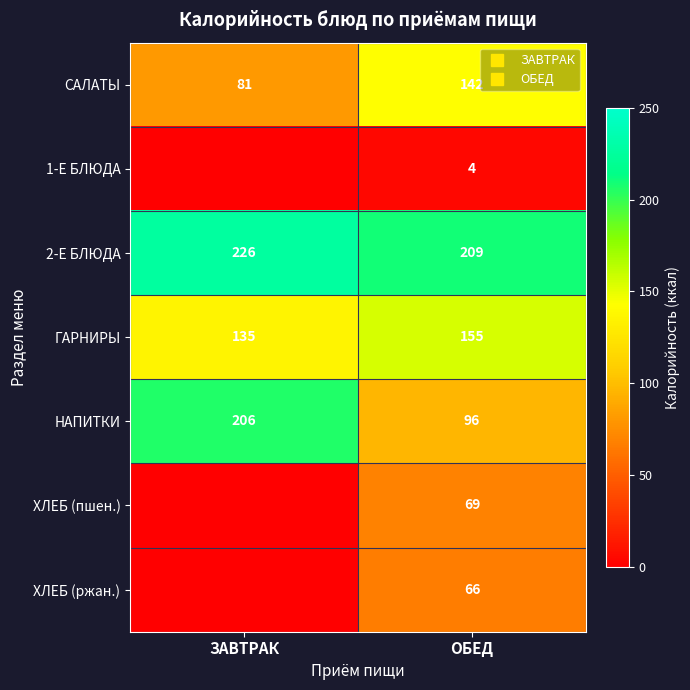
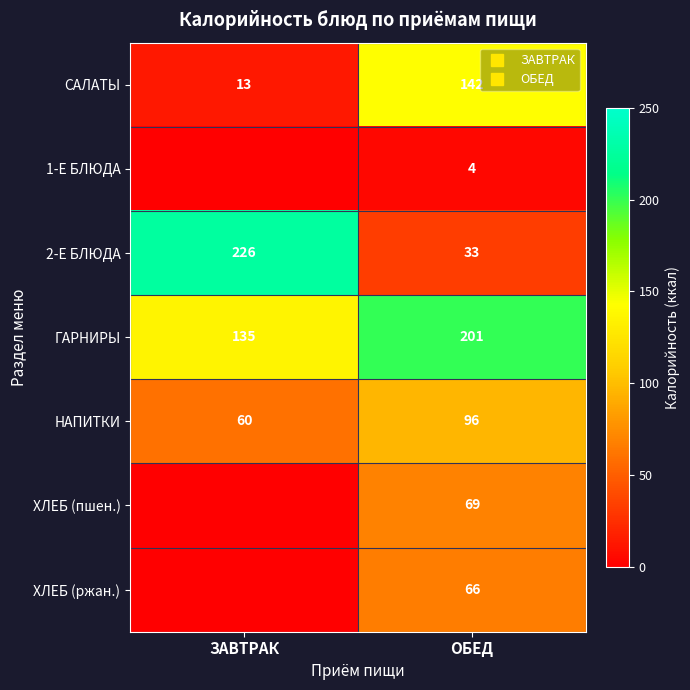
  {
    "САЛАТЫ": {
-     "ЗАВТРАК": 81
+     "ЗАВТРАК": 13
    },
    "1-Е БЛЮДА": {
      "ОБЕД": 4
    },
    "2-Е БЛЮДА": {
      "ЗАВТРАК": 226,
-     "ОБЕД": 209
+     "ОБЕД": 33
    },
    "ГАРНИРЫ": {
      "ЗАВТРАК": 135,
-     "ОБЕД": 155
+     "ОБЕД": 201
    },
    "НАПИТКИ": {
-     "ЗАВТРАК": 206,
+     "ЗАВТРАК": 60,
      "ОБЕД": 96
    },
    "ХЛЕБ (пшен.)": {
      "ОБЕД": 69
    },
    "ХЛЕБ (ржан.)": {
      "ОБЕД": 66
    }
  }
